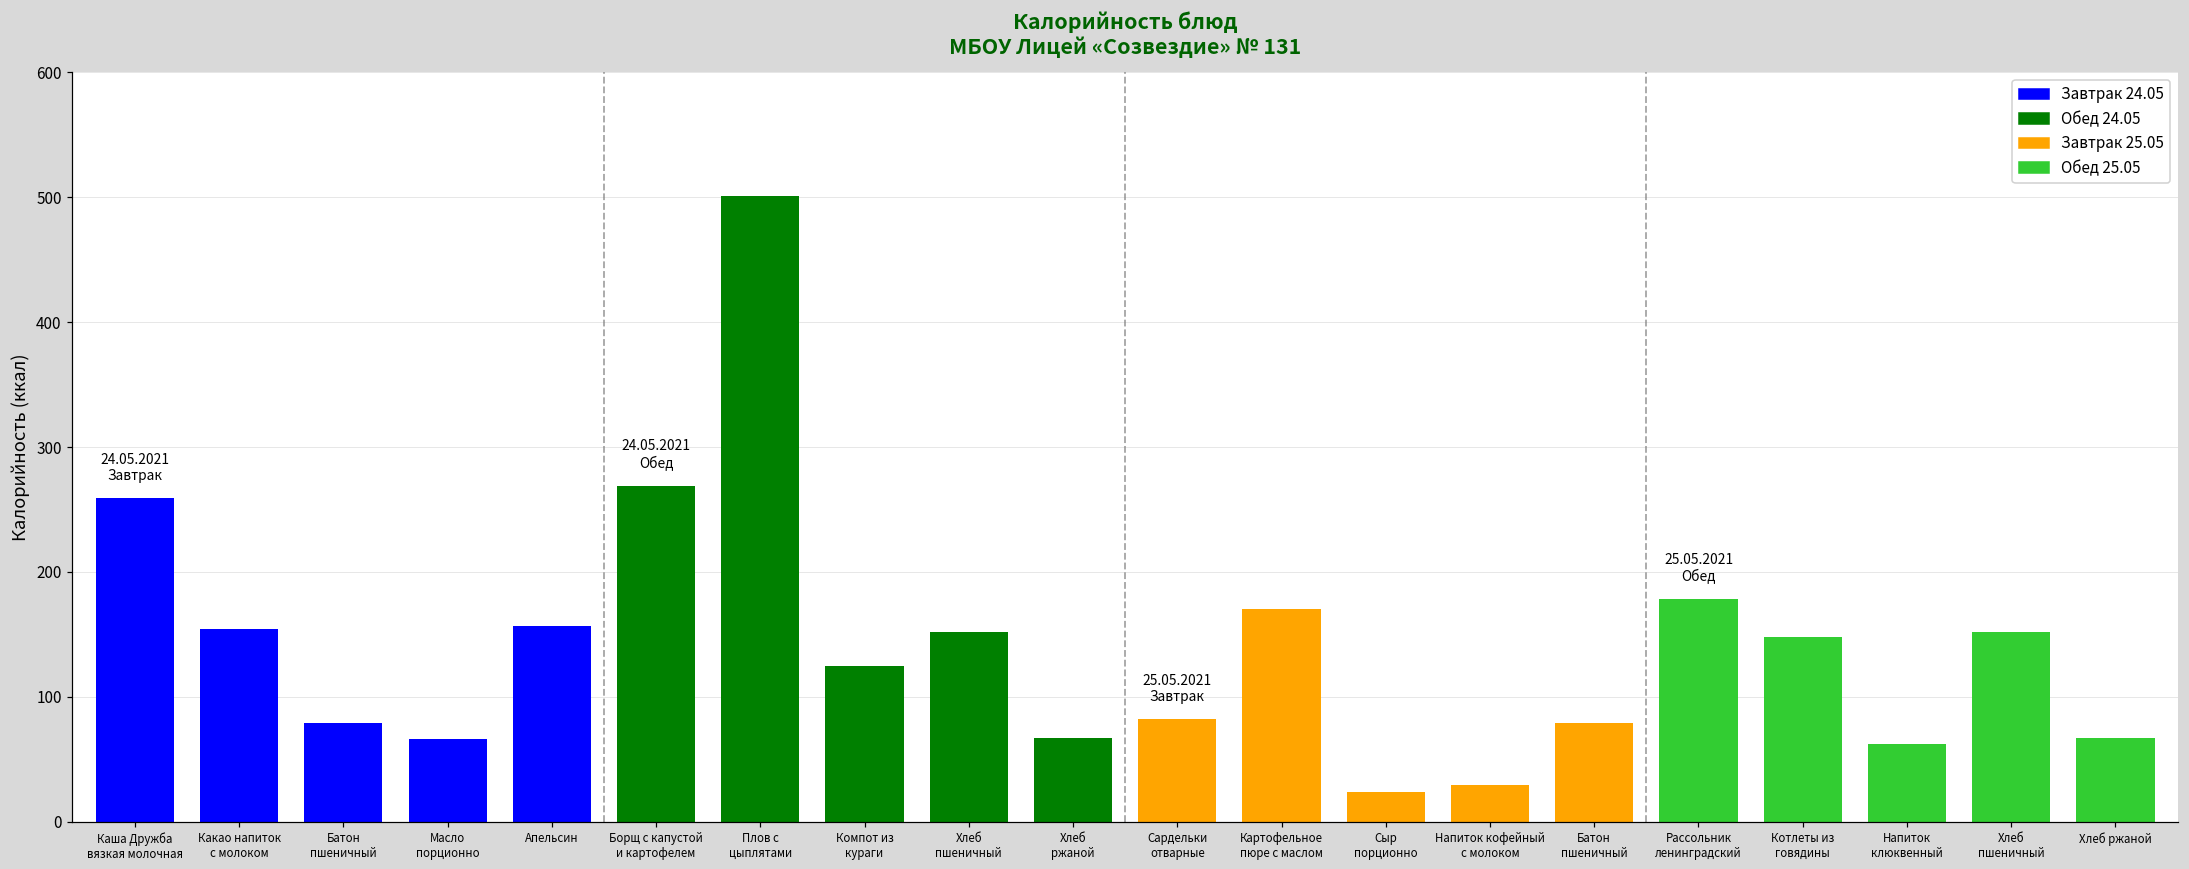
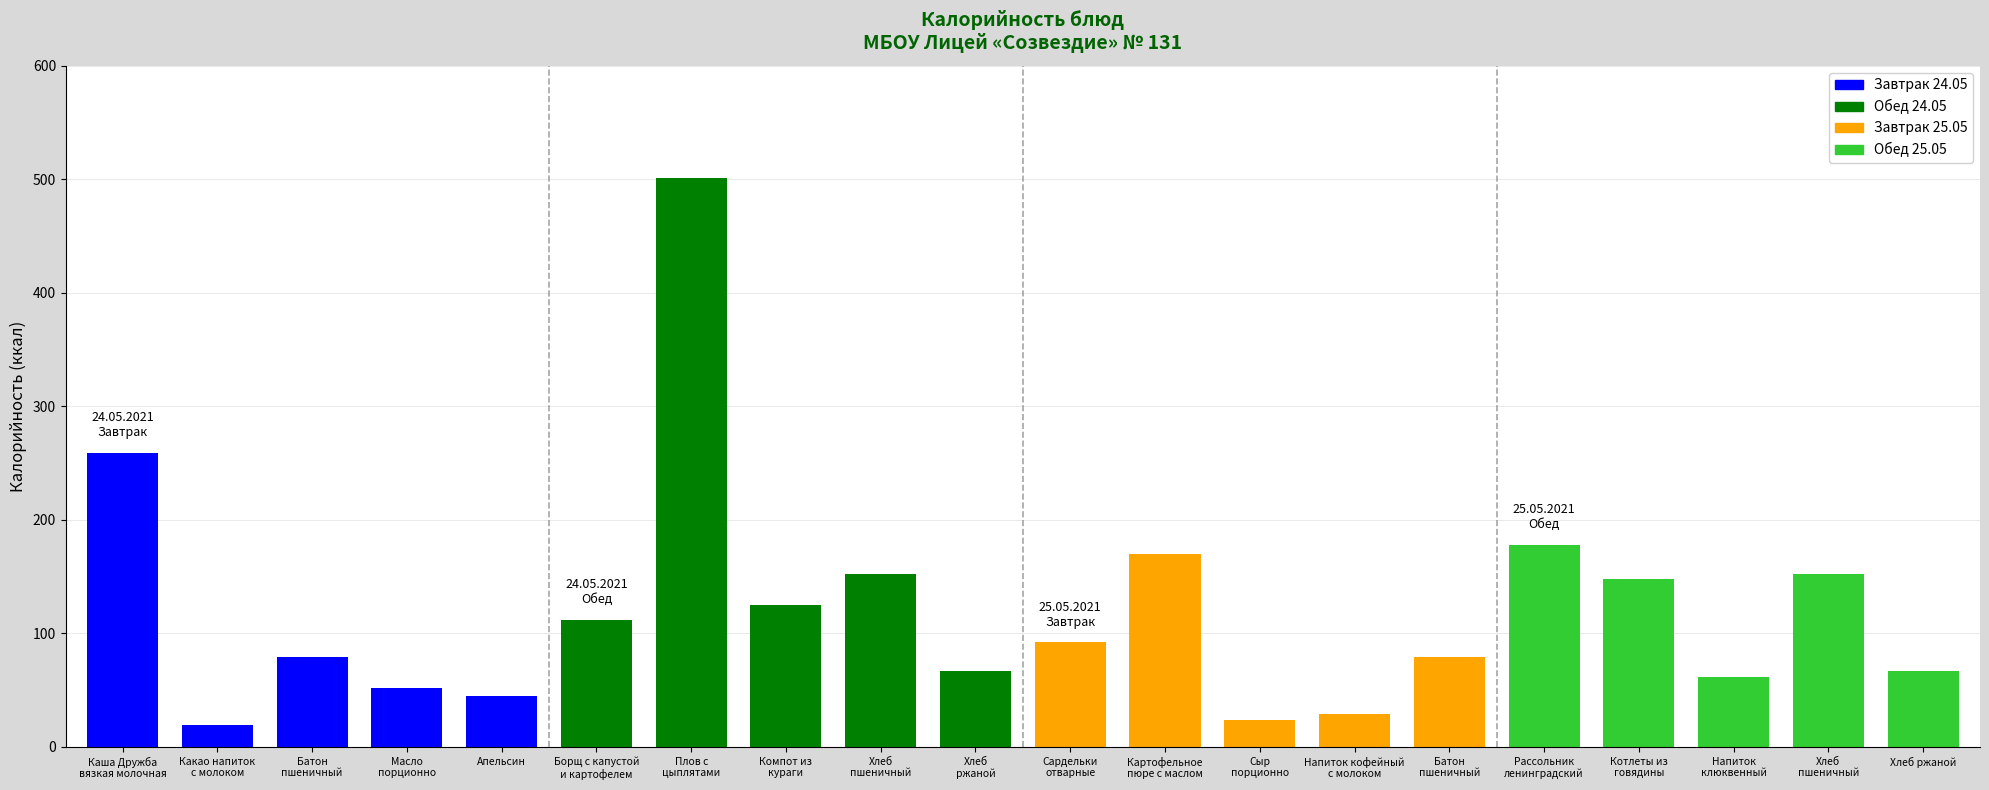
  {
-   "Какао напиток с молоком": 154,
-   "Масло порционно": 66,
-   "Апельсин": 157,
-   "Борщ с капустой и картофелем": 269,
+   "Какао напиток с молоком": 19,
+   "Масло порционно": 52,
+   "Апельсин": 45,
+   "Борщ с капустой и картофелем": 112,
    "Плов с цыплятами": 501,
    "Компот из кураги": 125,
-   "Сардельки отварные": 82,
+   "Сардельки отварные": 92,
    "Картофельное пюре с маслом": 170,
    "Сыр порционно": 24,
    "Напиток кофейный с молоком": 29,
    "Котлеты из говядины": 148,
    "Напиток клюквенный": 62
  }
